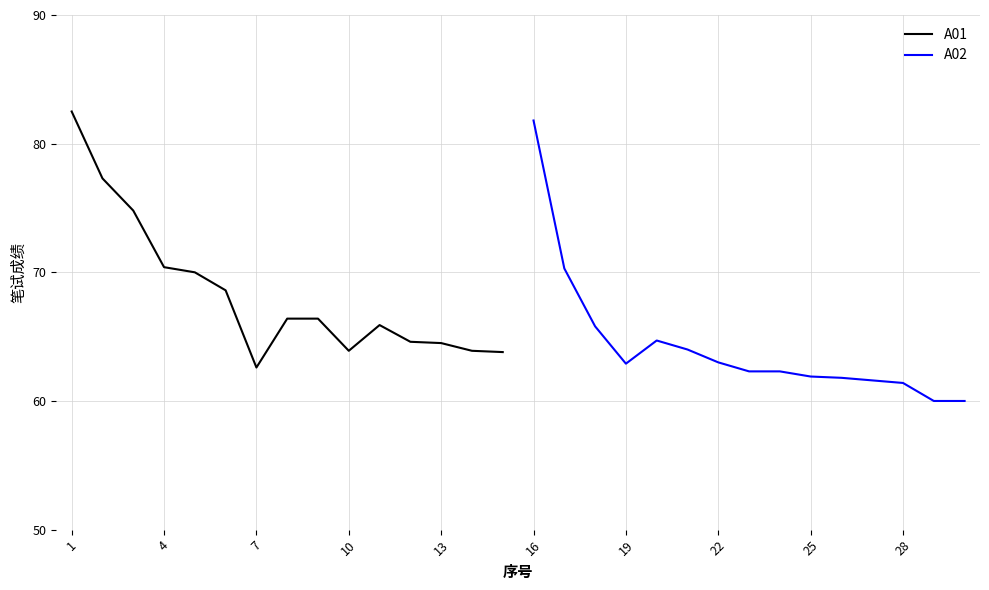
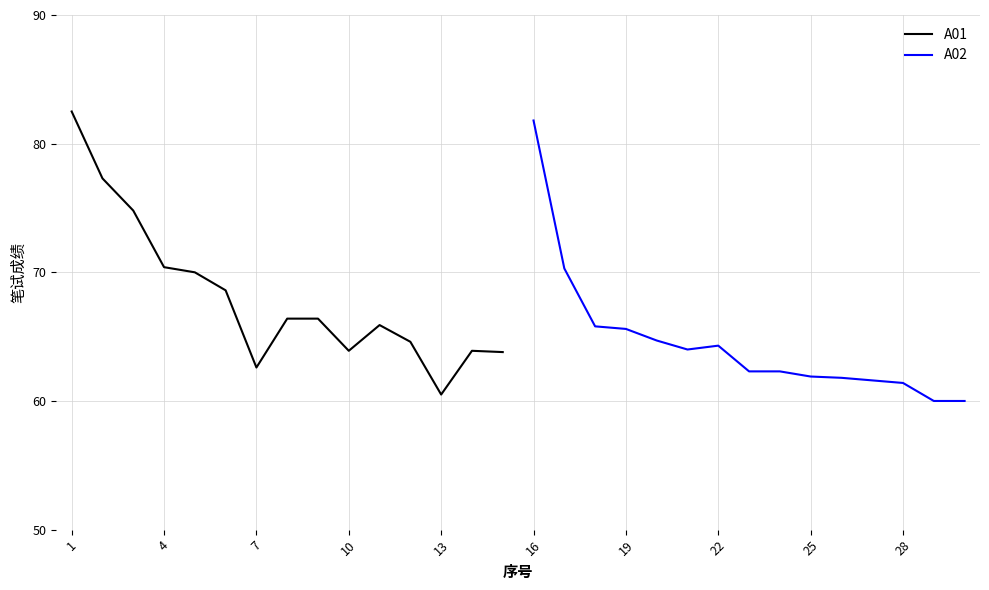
  {
    "A01": {
      "1": 82.5,
      "4": 70.4,
      "7": 62.6,
      "10": 63.9,
-     "13": 64.5
+     "13": 60.5
    },
    "A02": {
      "16": 81.8,
-     "19": 62.9,
-     "22": 63.0,
+     "19": 65.6,
+     "22": 64.3,
      "25": 61.9,
      "28": 61.4
    }
  }
